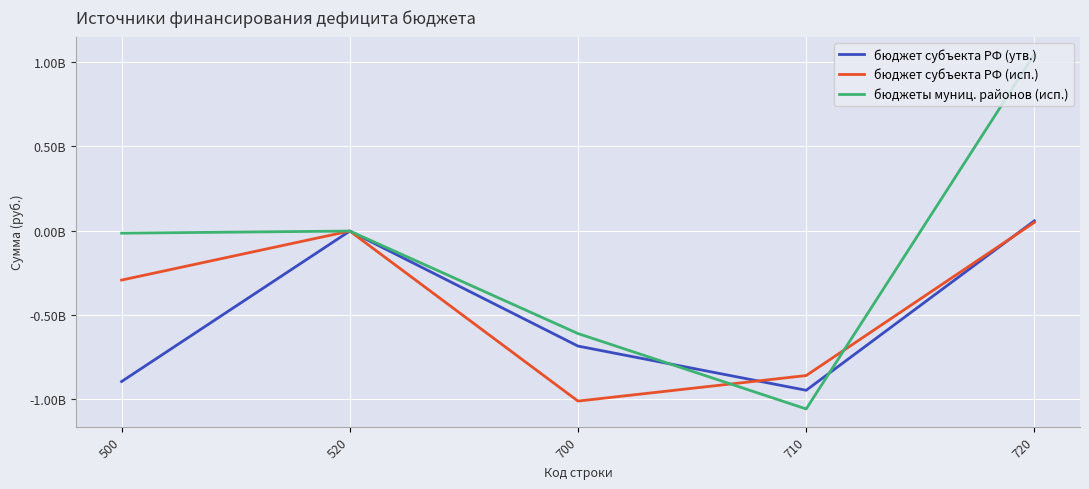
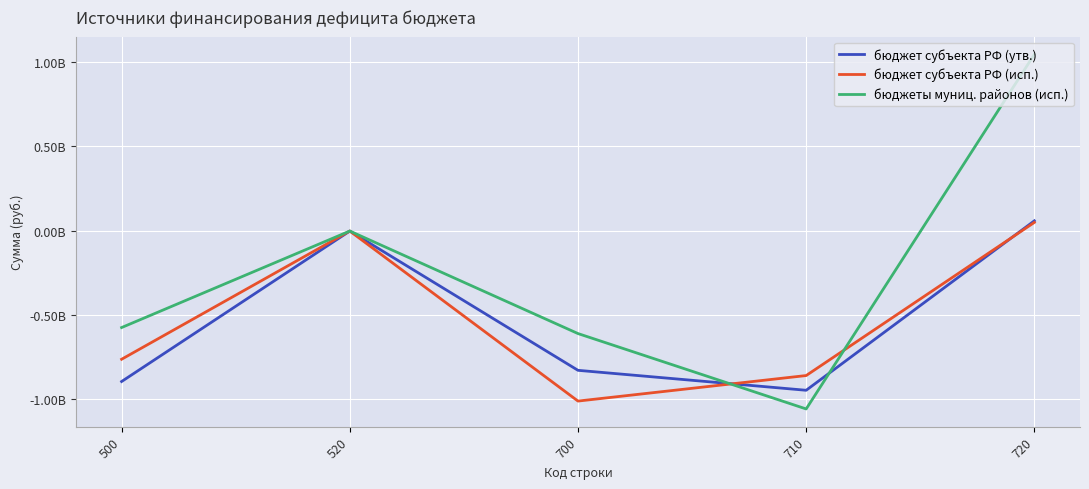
  {
    "бюджет субъекта РФ (утв.)": {
      "500": -890000000,
-     "700": -680000000,
+     "700": -830000000,
      "710": -950000000
    },
    "бюджет субъекта РФ (исп.)": {
-     "500": -290000000,
+     "500": -760000000,
      "700": -1010000000,
      "710": -860000000
    },
    "бюджеты муниц. районов (исп.)": {
-     "500": -20000000,
+     "500": -570000000,
      "700": -610000000,
      "710": -1060000000
    }
  }
